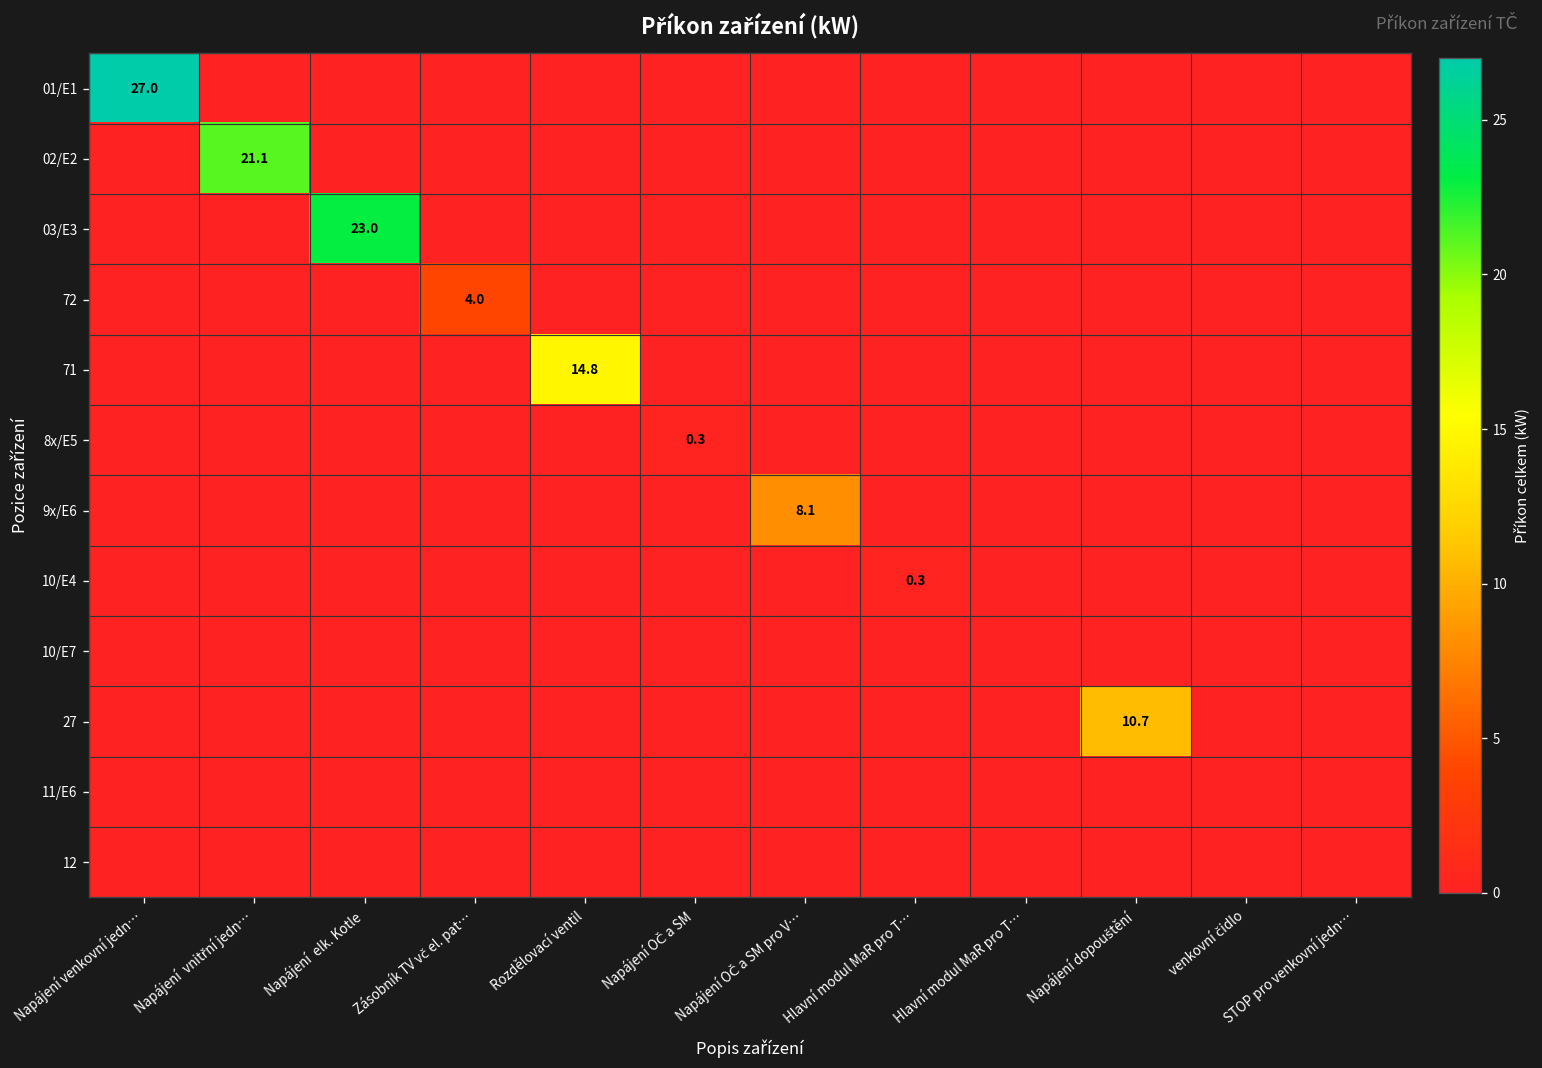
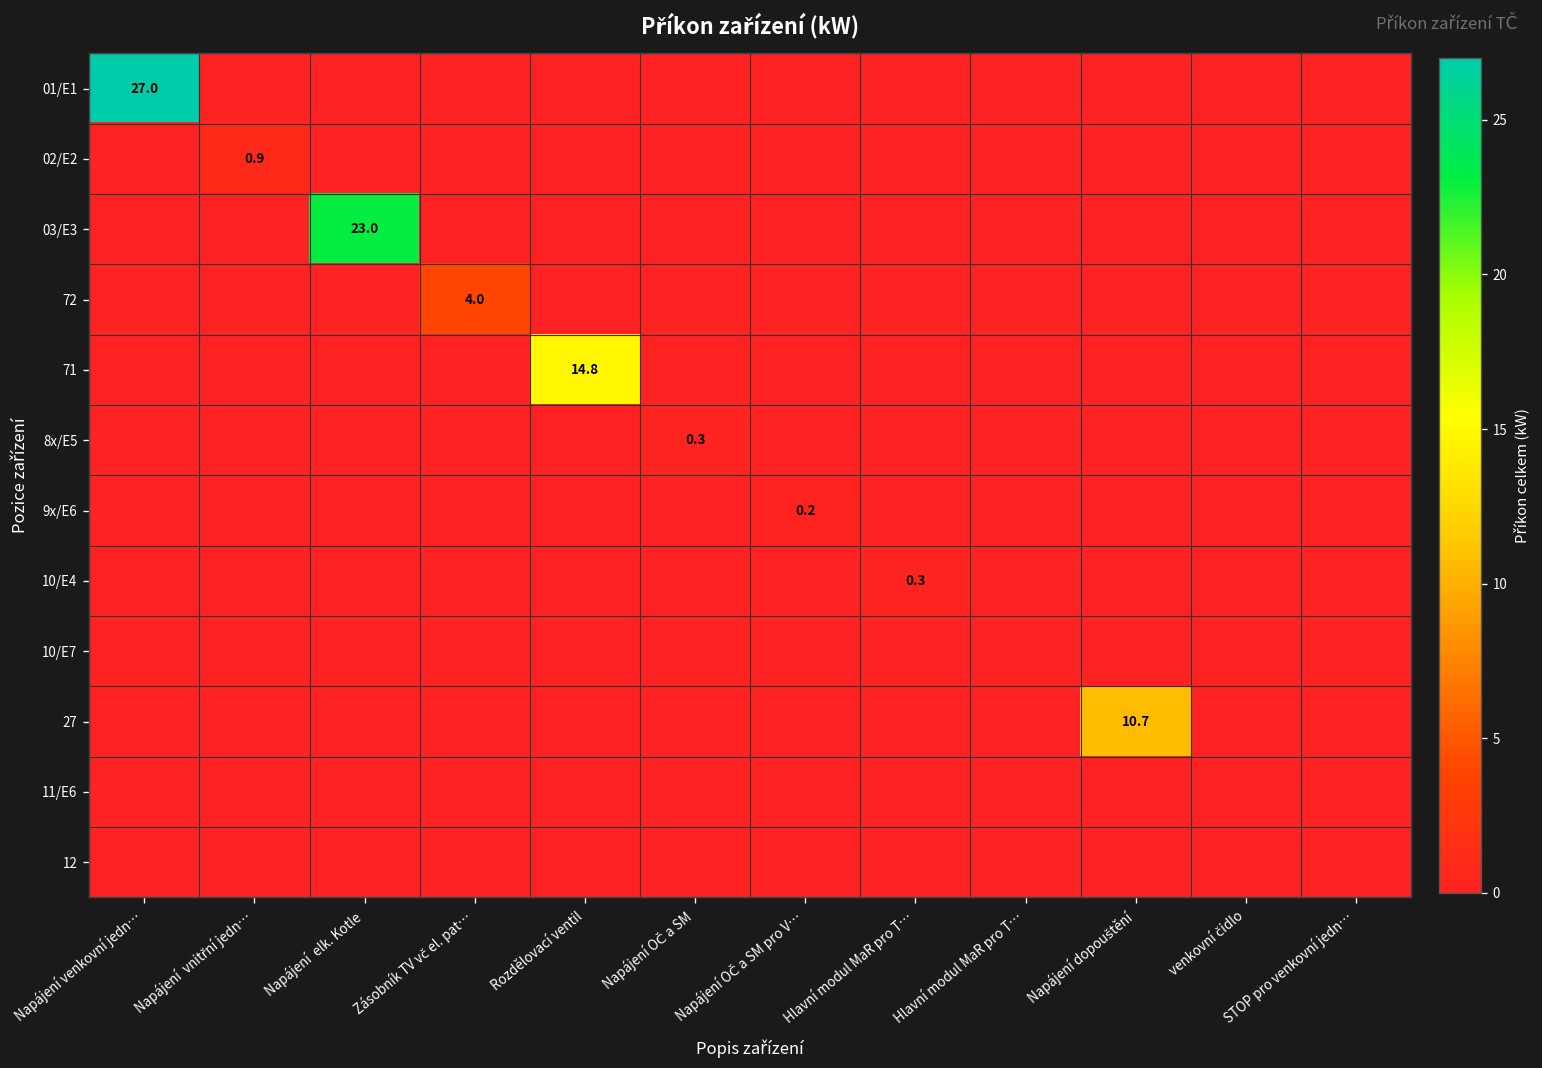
  {
    "01/E1": {
      "Napájení venkovní jedn…": 27.0
    },
    "02/E2": {
-     "Napájení vnitřní jedn…": 21.1
+     "Napájení vnitřní jedn…": 0.9
    },
    "03/E3": {
      "Napájení elk. Kotle": 23.0
    },
    "72": {
      "Zásobník TV vč el. pat…": 4.0
    },
    "71": {
      "Rozdělovací ventil": 14.8
    },
    "8x/E5": {
      "Napájení OČ a SM": 0.3
    },
    "9x/E6": {
-     "Napájení OČ a SM pro V…": 8.1
+     "Napájení OČ a SM pro V…": 0.2
    },
    "27": {
      "Napájení dopouštění": 10.7
    }
  }
